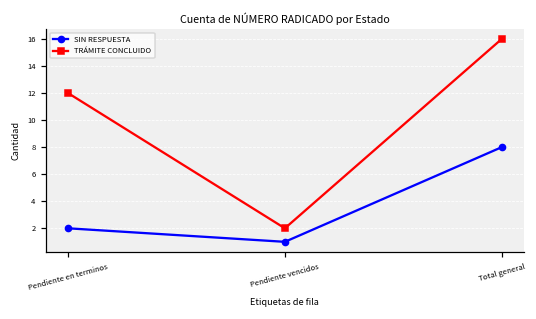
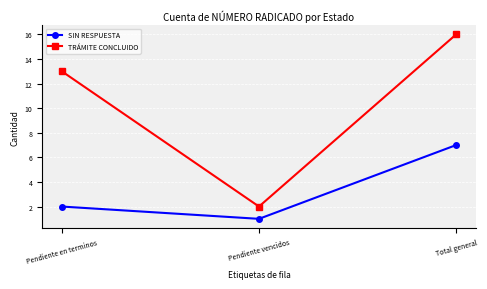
  {
    "SIN RESPUESTA": {
      "Pendiente en terminos": 2,
      "Pendiente vencidos": 1,
-     "Total general": 8
+     "Total general": 7
    },
    "TRÁMITE CONCLUIDO": {
-     "Pendiente en terminos": 12,
+     "Pendiente en terminos": 13,
      "Pendiente vencidos": 2,
      "Total general": 16
    }
  }
